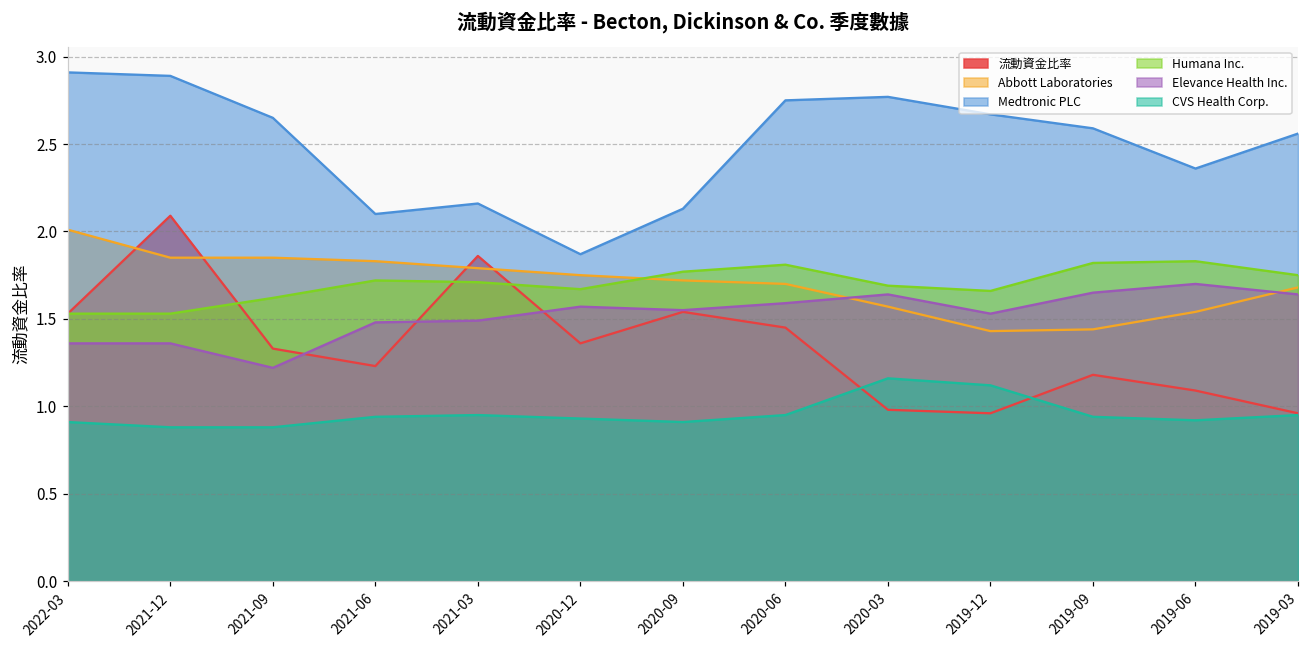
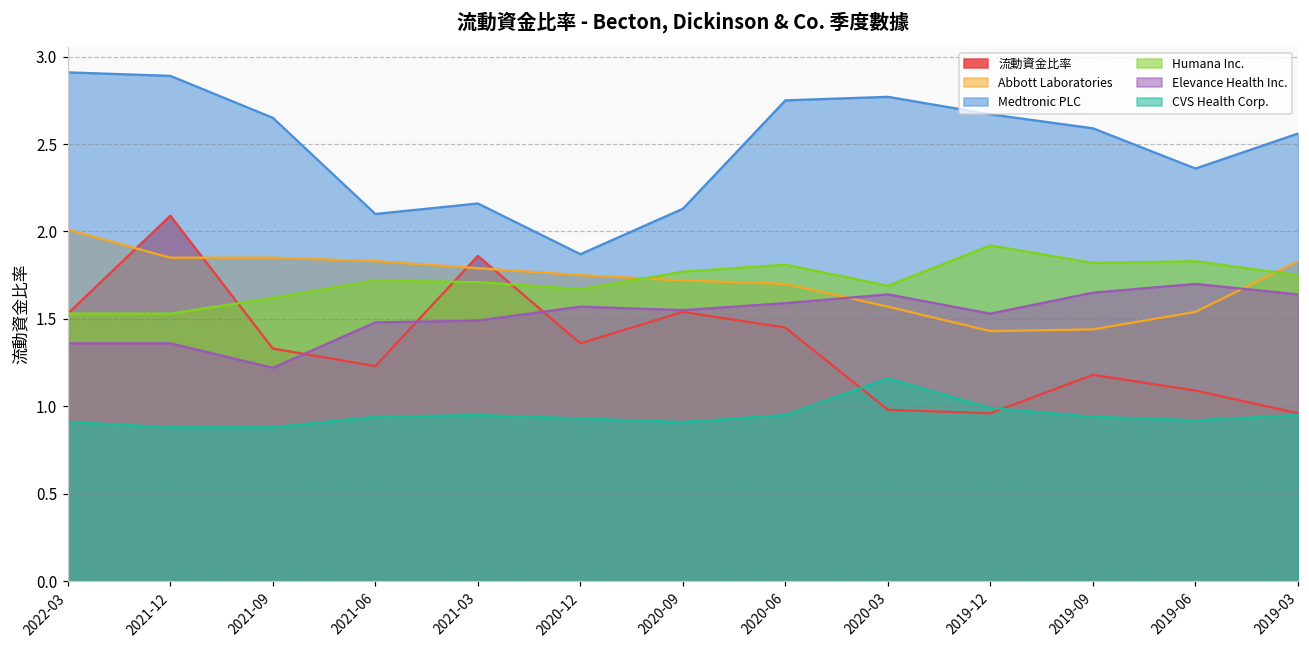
  {
    "流動資金比率": {
      "2021-12": 2.09,
      "2021-09": 1.33,
      "2021-06": 1.23,
      "2021-03": 1.86,
      "2020-12": 1.36,
      "2020-06": 1.45,
      "2020-03": 0.98,
      "2019-12": 0.96,
      "2019-09": 1.18,
      "2019-06": 1.09
    },
    "Abbott Laboratories": {
      "2022-03": 2.01,
      "2021-12": 1.85,
      "2021-09": 1.85,
      "2021-06": 1.83,
      "2021-03": 1.79,
      "2020-12": 1.75,
      "2020-09": 1.72,
      "2020-06": 1.70,
      "2020-03": 1.57,
      "2019-12": 1.43,
      "2019-09": 1.44,
      "2019-06": 1.54,
-     "2019-03": 1.68
+     "2019-03": 1.83
    },
    "Medtronic PLC": {
      "2022-03": 2.91,
      "2021-12": 2.89,
      "2021-09": 2.65,
      "2021-06": 2.10,
      "2021-03": 2.16,
      "2020-12": 1.87,
      "2020-09": 2.13,
      "2020-06": 2.75,
      "2020-03": 2.77,
      "2019-12": 2.67,
      "2019-09": 2.59,
      "2019-06": 2.36,
      "2019-03": 2.56
    },
    "Humana Inc.": {
      "2021-12": 1.53,
      "2021-09": 1.62,
      "2021-06": 1.72,
      "2021-03": 1.71,
      "2020-12": 1.67,
      "2020-09": 1.77,
      "2020-06": 1.81,
      "2020-03": 1.69,
-     "2019-12": 1.66,
+     "2019-12": 1.92,
      "2019-09": 1.82,
      "2019-06": 1.83,
      "2019-03": 1.75
    },
    "Elevance Health Inc.": {
      "2022-03": 1.36,
      "2021-12": 1.36,
      "2021-09": 1.22,
      "2021-06": 1.48,
      "2021-03": 1.49,
      "2020-12": 1.57,
      "2020-06": 1.59,
      "2020-03": 1.64,
      "2019-12": 1.53,
      "2019-09": 1.65,
      "2019-06": 1.70,
      "2019-03": 1.64
    },
    "CVS Health Corp.": {
      "2022-03": 0.91,
      "2021-12": 0.88,
      "2021-09": 0.88,
      "2021-06": 0.94,
      "2021-03": 0.95,
      "2020-12": 0.93,
      "2020-09": 0.91,
      "2020-06": 0.95,
      "2020-03": 1.16,
-     "2019-12": 1.12,
+     "2019-12": 0.99,
      "2019-09": 0.94,
      "2019-06": 0.92
    }
  }
